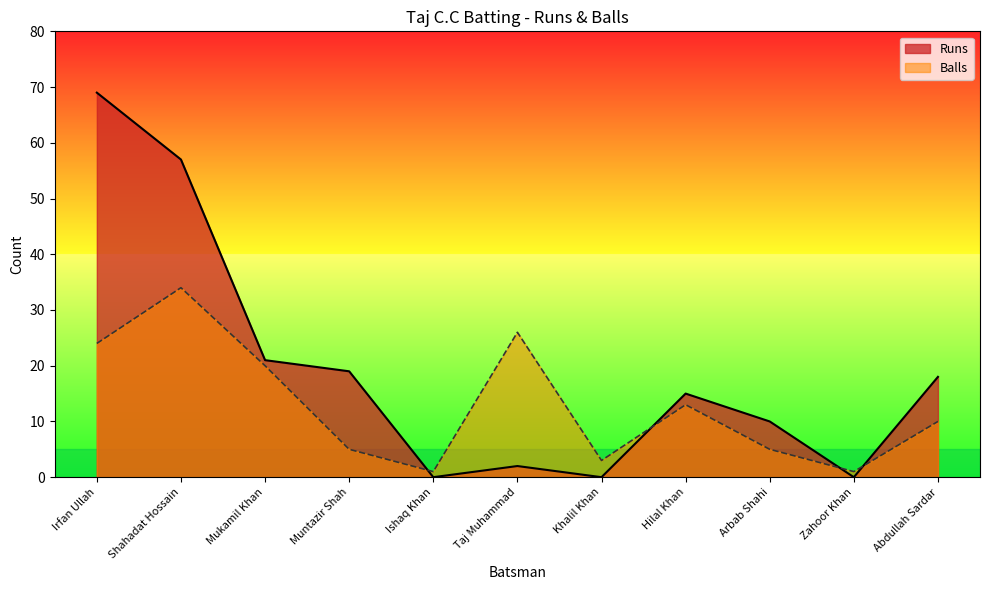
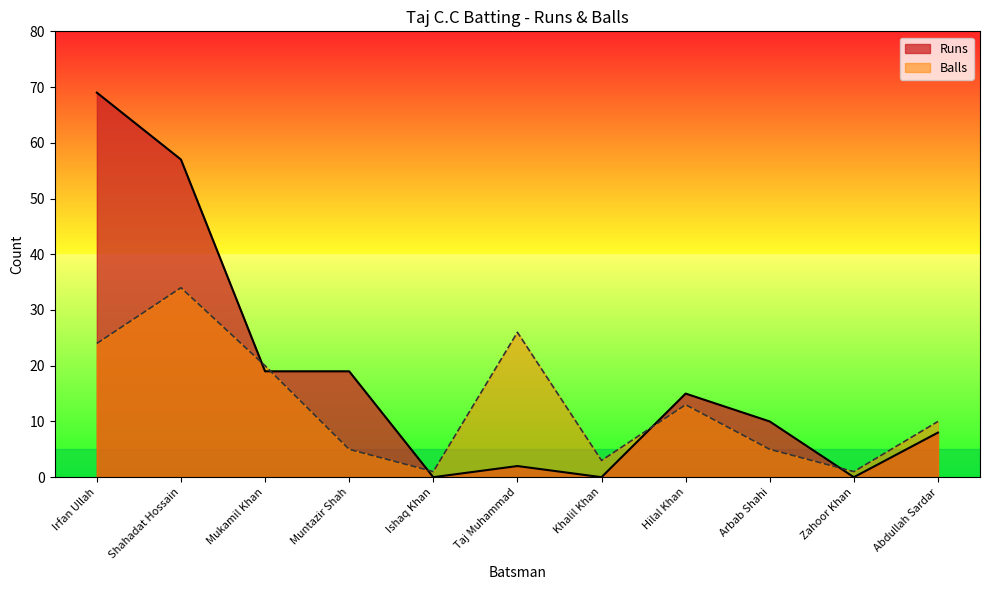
  {
    "Runs": {
      "Irfan Ullah": 69,
      "Shahadat Hossain": 57,
-     "Mukamil Khan": 21,
+     "Mukamil Khan": 19,
      "Muntazir Shah": 19,
      "Hilal Khan": 15,
      "Arbab Shahi": 10,
-     "Abdullah Sardar": 18
+     "Abdullah Sardar": 8
    },
    "Balls": {
      "Irfan Ullah": 24,
      "Shahadat Hossain": 34,
      "Mukamil Khan": 20,
      "Taj Muhammad": 26,
      "Hilal Khan": 13,
      "Abdullah Sardar": 10
    }
  }
